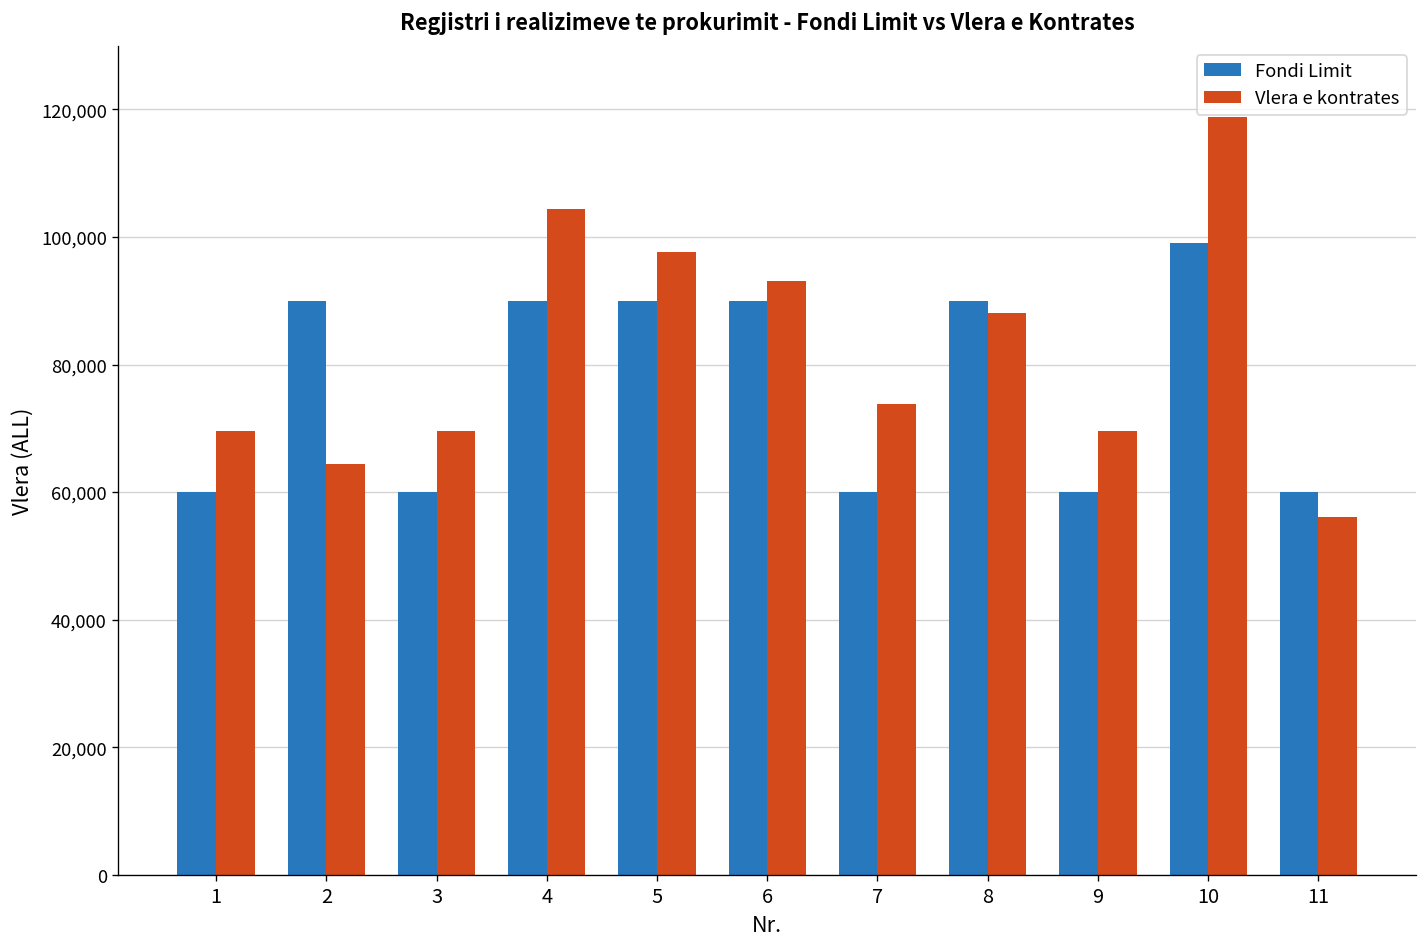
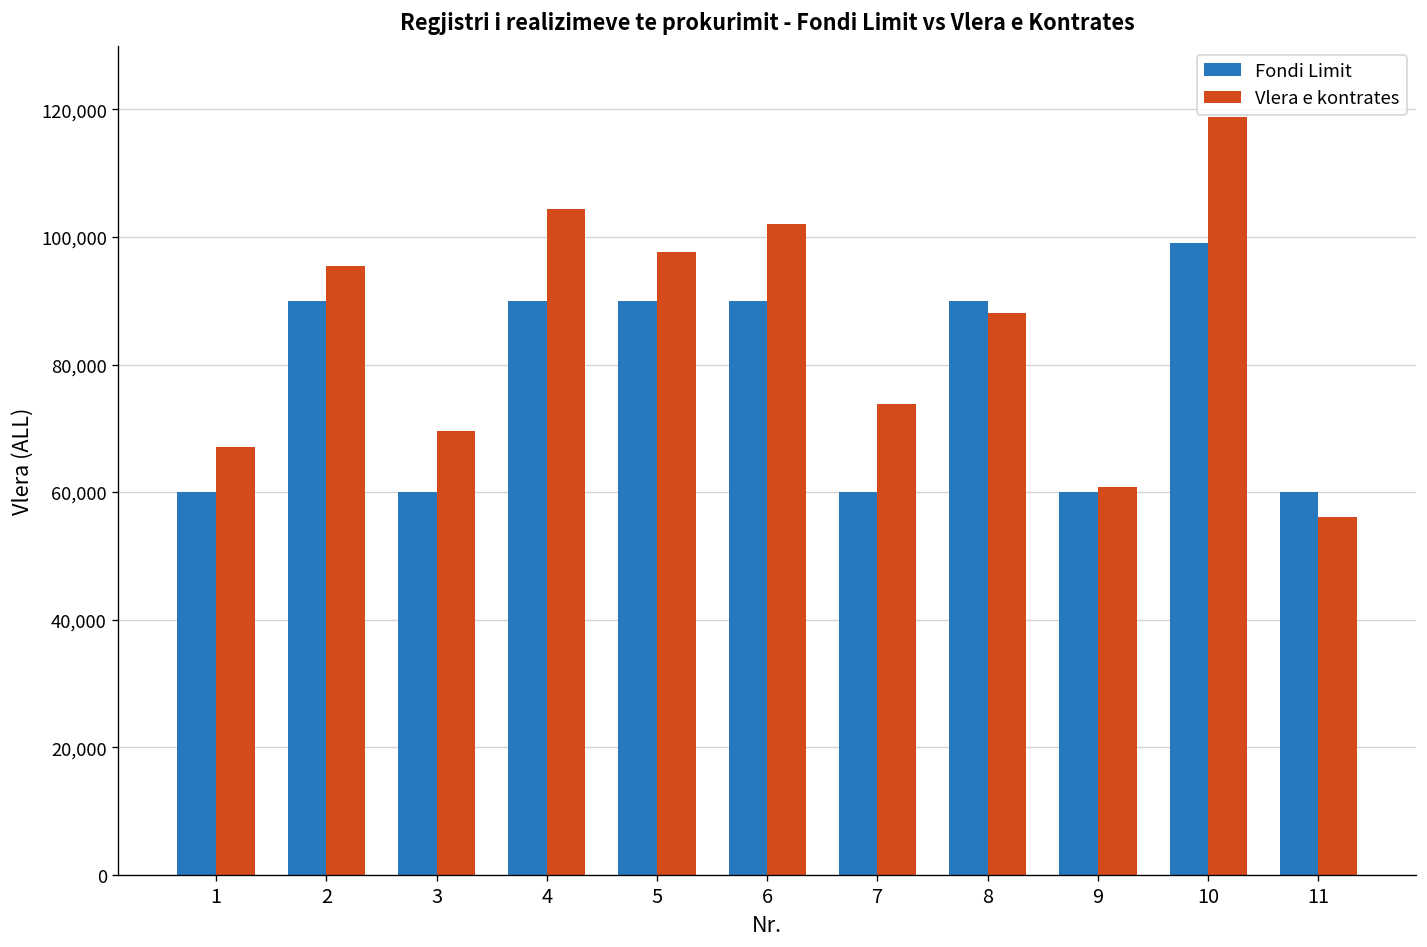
  {
    "Fondi Limit": {
      "1": "60,000",
      "2": "90,000",
      "3": "60,000",
      "4": "90,000",
      "5": "90,000",
      "6": "90,000",
      "7": "60,000",
      "8": "90,000",
      "9": "60,000",
      "10": "99,000",
      "11": "60,000"
    },
    "Vlera e kontrates": {
-     "1": "70,000",
-     "2": "64,000",
+     "1": "67,000",
+     "2": "96,000",
      "3": "70,000",
      "4": "104,000",
      "5": "98,000",
-     "6": "93,000",
+     "6": "102,000",
      "7": "74,000",
      "8": "88,000",
-     "9": "70,000",
+     "9": "61,000",
      "11": "56,000"
    }
  }
